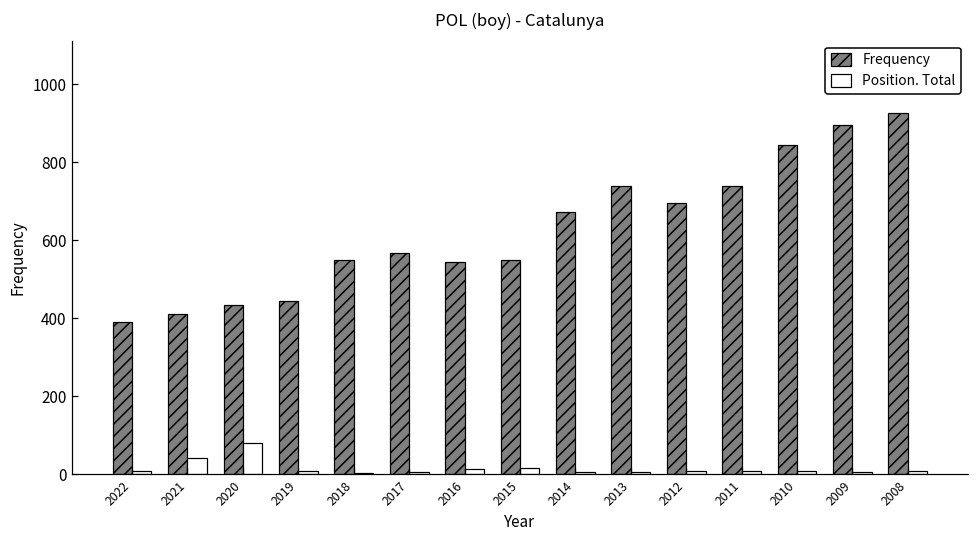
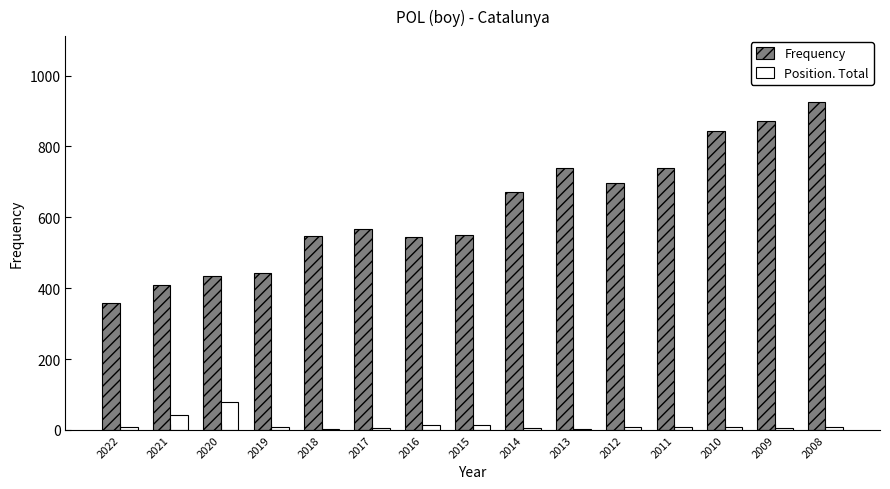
  {
    "Frequency": {
-     "2022": 390,
+     "2022": 360,
      "2021": 410,
      "2020": 430,
      "2019": 440,
      "2018": 550,
      "2017": 570,
      "2016": 540,
      "2015": 550,
      "2014": 670,
      "2013": 740,
      "2012": 700,
      "2011": 740,
      "2010": 840,
-     "2009": 900,
+     "2009": 870,
      "2008": 930
    },
    "Position. Total": {
      "2021": 40,
      "2020": 80,
      "2019": 10,
      "2016": 10,
      "2015": 20,
      "2012": 10,
      "2011": 10,
      "2008": 10
    }
  }
